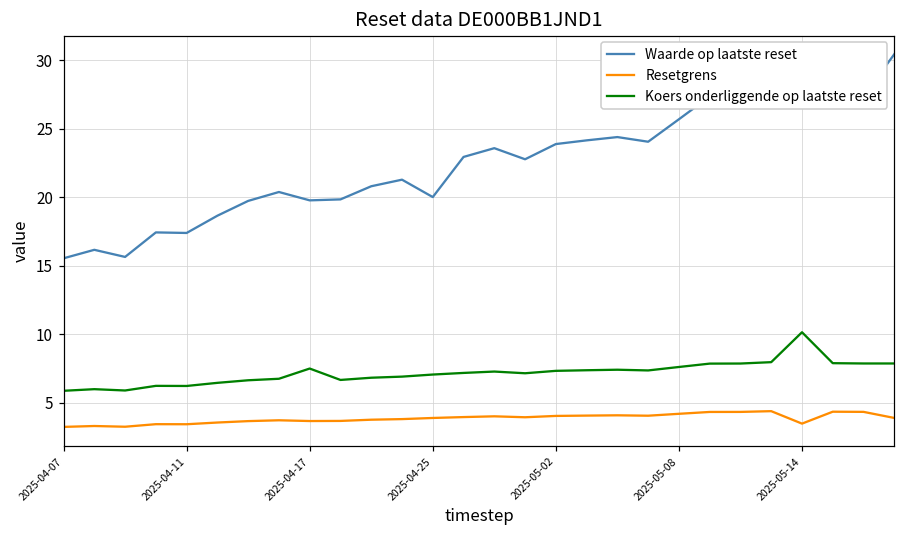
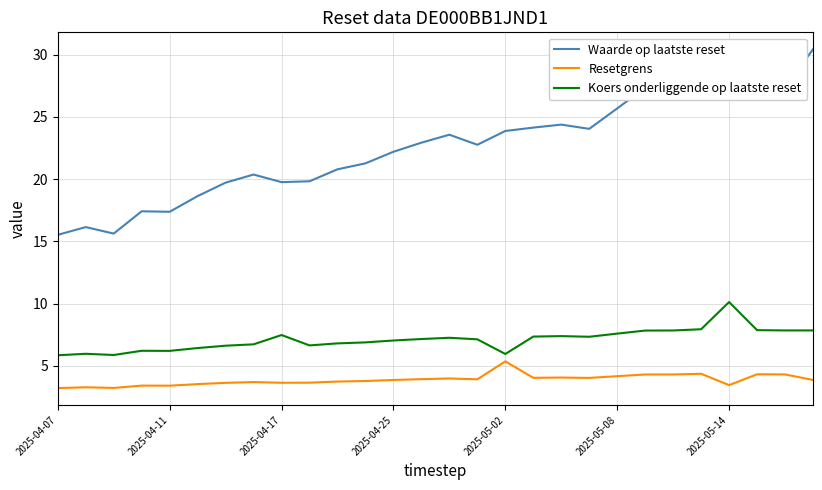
  {
    "Waarde op laatste reset": {
      "2025-04-07": 15.5,
      "2025-04-11": 17.4,
      "2025-04-17": 19.8,
-     "2025-04-25": 20.0,
+     "2025-04-25": 22.2,
      "2025-05-02": 23.9,
      "2025-05-08": 25.7
    },
    "Resetgrens": {
      "2025-04-07": 3.2,
      "2025-04-11": 3.4,
      "2025-04-17": 3.7,
      "2025-04-25": 3.9,
-     "2025-05-02": 4.0,
+     "2025-05-02": 5.4,
      "2025-05-08": 4.2,
      "2025-05-14": 3.5
    },
    "Koers onderliggende op laatste reset": {
      "2025-04-07": 5.9,
      "2025-04-11": 6.2,
      "2025-04-17": 7.5,
      "2025-04-25": 7.0,
-     "2025-05-02": 7.3,
+     "2025-05-02": 6.0,
      "2025-05-08": 7.6,
      "2025-05-14": 10.1
    }
  }
